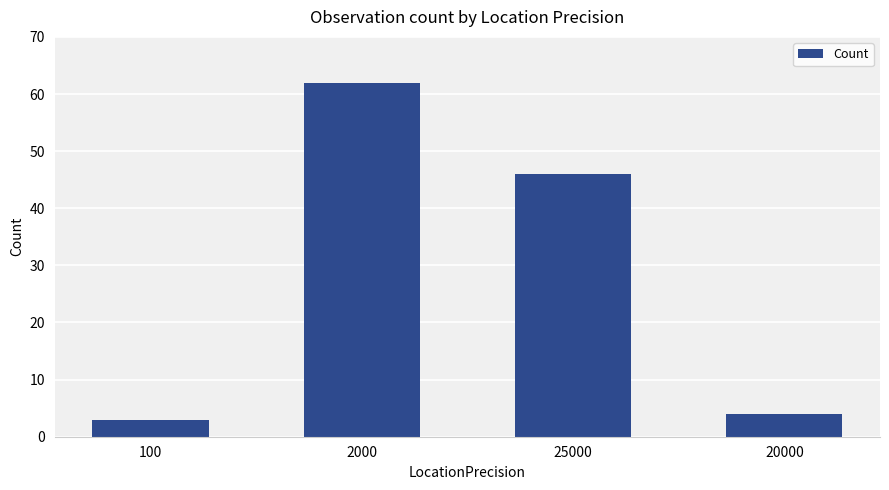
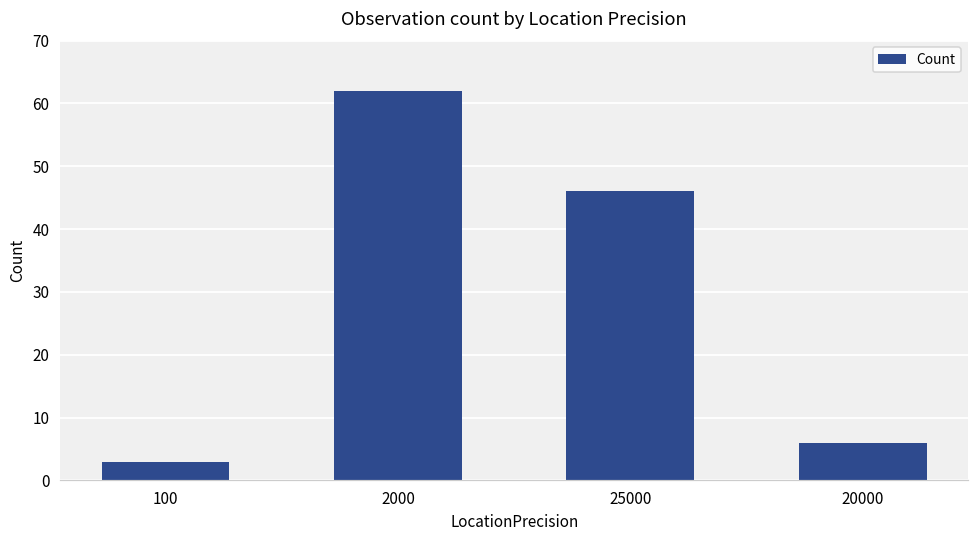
  {
    "100": 3,
    "2000": 62,
    "25000": 46,
-   "20000": 4
+   "20000": 6
  }
